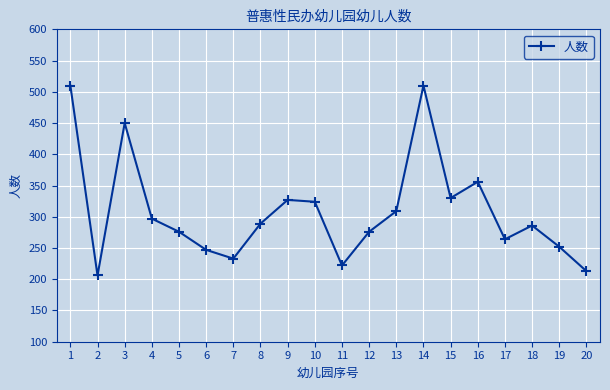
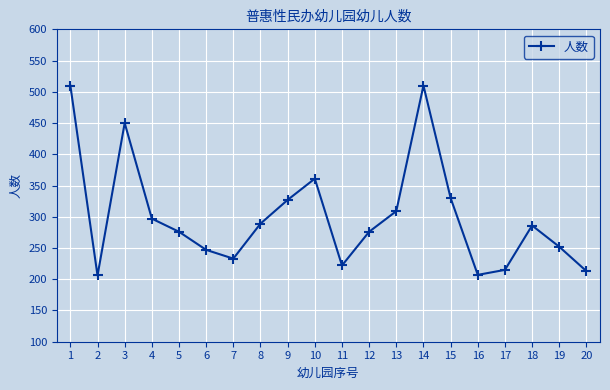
  {
    "1": 510,
    "2": 210,
    "3": 450,
    "4": 300,
    "5": 280,
    "6": 250,
    "7": 230,
    "8": 290,
    "9": 330,
-   "10": 320,
+   "10": 360,
    "11": 220,
    "12": 280,
    "13": 310,
    "14": 510,
    "15": 330,
-   "16": 360,
-   "17": 260,
+   "16": 210,
+   "17": 220,
    "18": 290,
    "19": 250,
    "20": 210
  }
